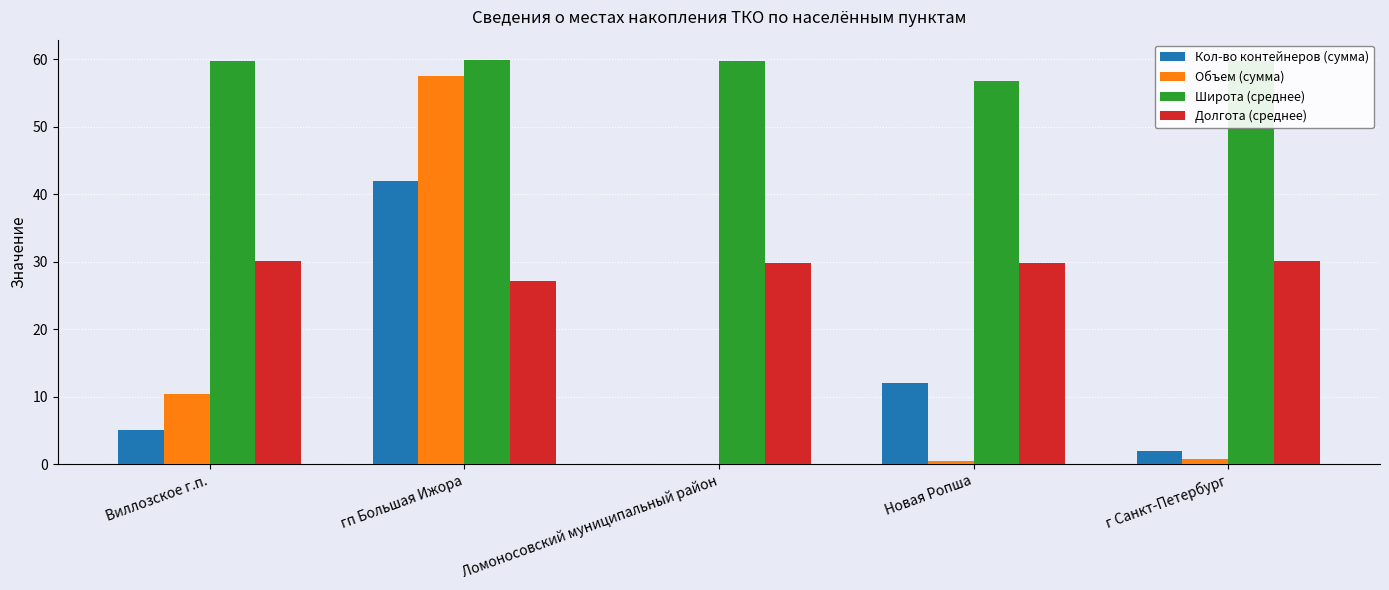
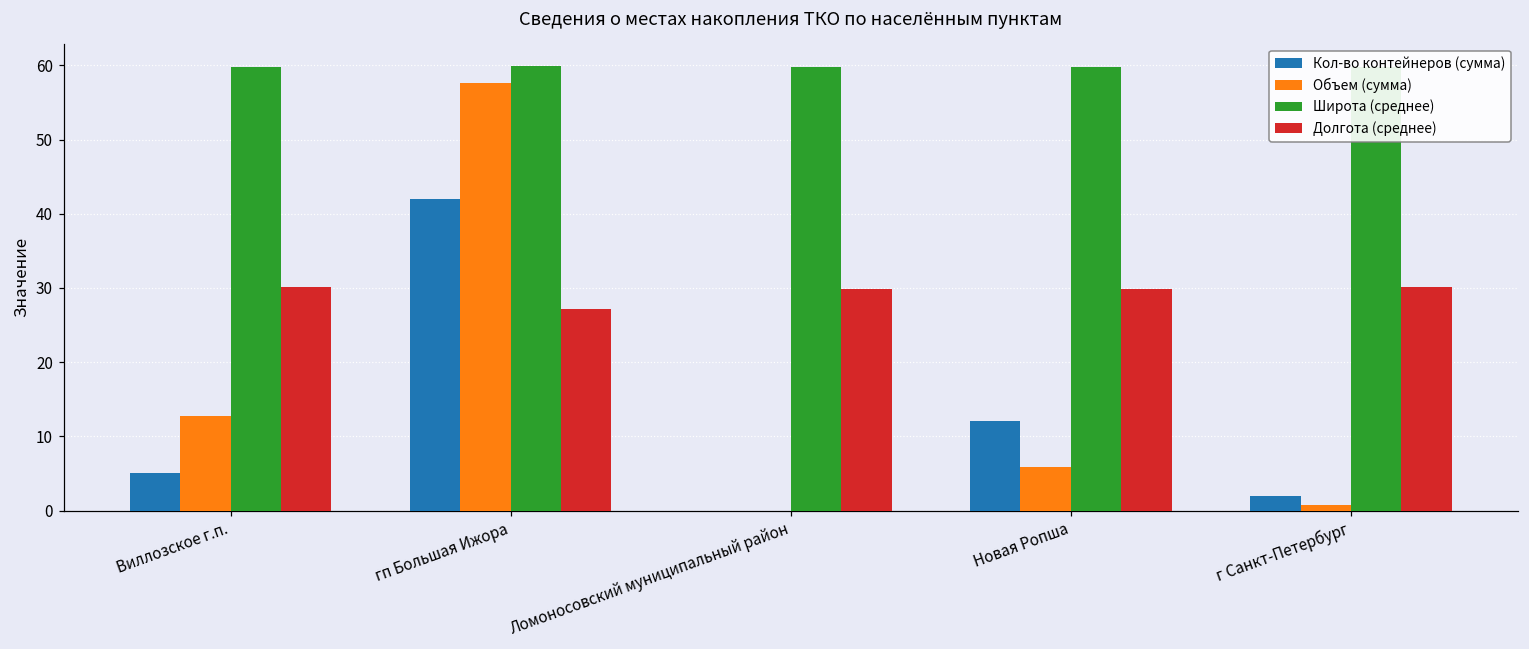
  {
    "Кол-во контейнеров (сумма)": {
      "Виллозское г.п.": 5,
      "гп Большая Ижора": 42,
      "Ломоносовский муниципальный район": 0,
      "Новая Ропша": 12,
      "г Санкт-Петербург": 2
    },
    "Объем (сумма)": {
-     "Виллозское г.п.": 10,
+     "Виллозское г.п.": 13,
      "гп Большая Ижора": 58,
      "Ломоносовский муниципальный район": 0,
-     "Новая Ропша": 1,
+     "Новая Ропша": 6,
      "г Санкт-Петербург": 1
    },
    "Широта (среднее)": {
      "Виллозское г.п.": 60,
      "гп Большая Ижора": 60,
      "Ломоносовский муниципальный район": 60,
-     "Новая Ропша": 57
+     "Новая Ропша": 60
    },
    "Долгота (среднее)": {
      "Виллозское г.п.": 30,
      "гп Большая Ижора": 27,
      "Ломоносовский муниципальный район": 30,
      "Новая Ропша": 30,
      "г Санкт-Петербург": 30
    }
  }
